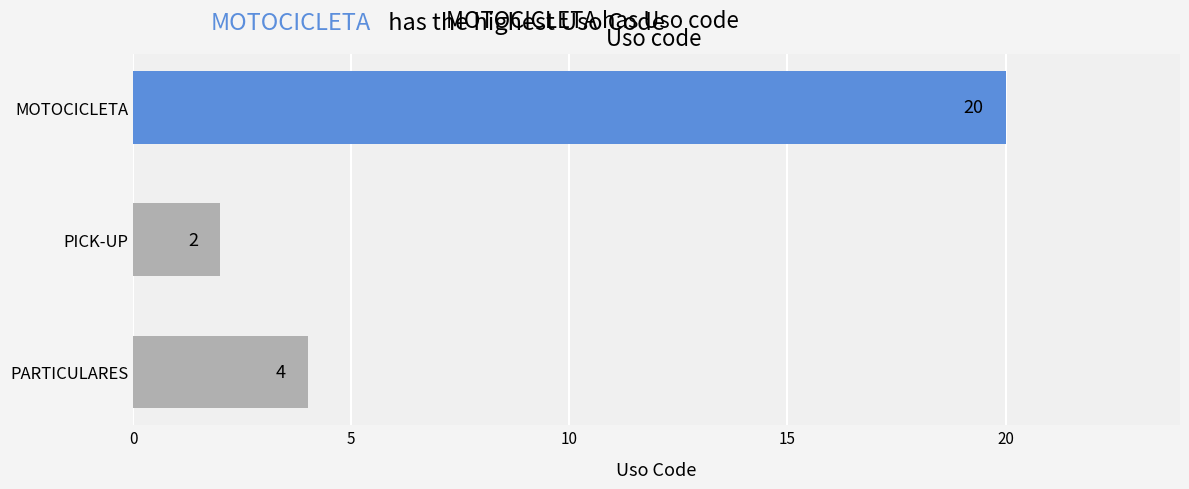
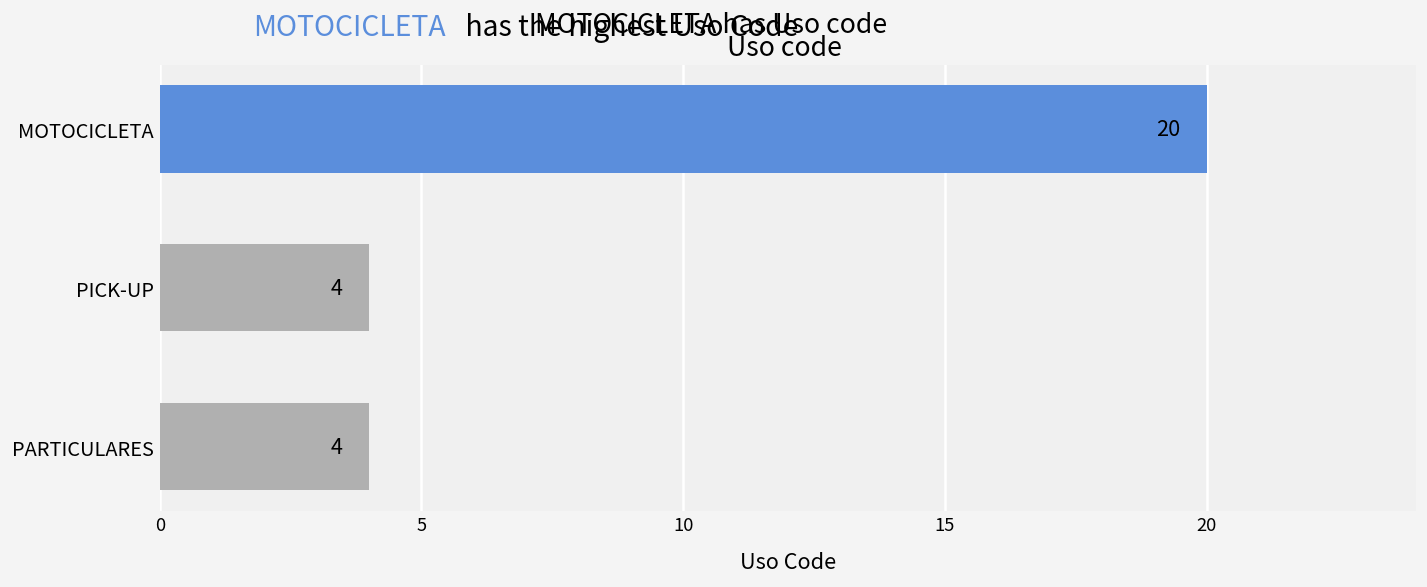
  {
    "MOTOCICLETA": 20,
-   "PICK-UP": 2,
+   "PICK-UP": 4,
    "PARTICULARES": 4
  }
